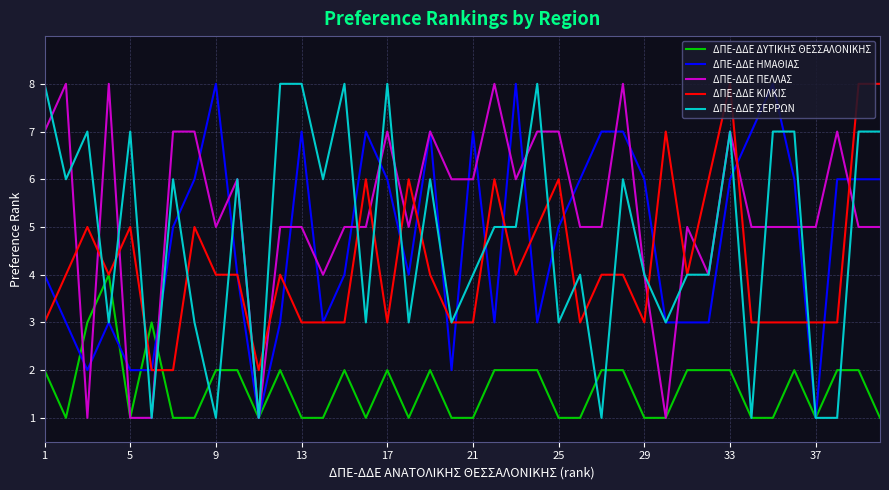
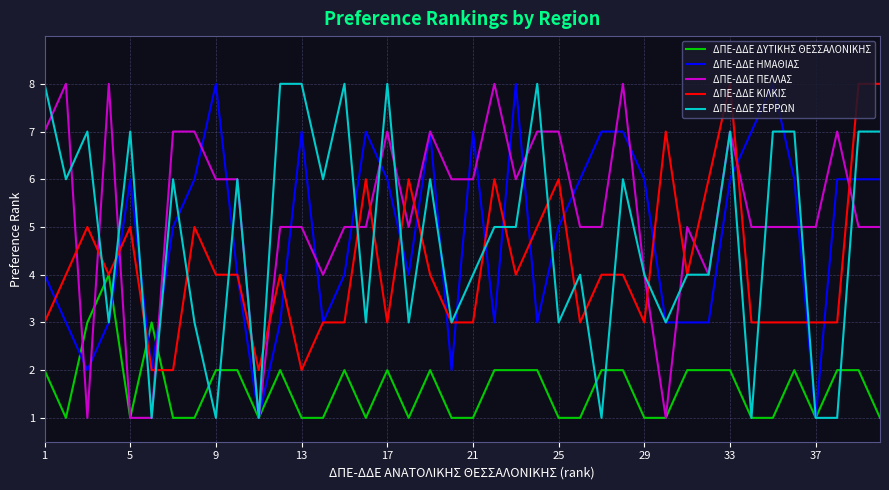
  {
    "ΔΠΕ-ΔΔΕ ΔΥΤΙΚΗΣ ΘΕΣΣΑΛΟΝΙΚΗΣ": {
      "1": 2,
      "9": 2,
      "13": 1,
      "17": 2,
      "21": 1,
      "25": 1,
      "29": 1,
      "33": 2
    },
    "ΔΠΕ-ΔΔΕ ΗΜΑΘΙΑΣ": {
      "1": 4,
-     "5": 2,
+     "5": 6,
      "9": 8,
      "13": 7,
      "17": 6,
      "21": 7,
      "25": 5,
      "29": 6,
      "33": 6
    },
    "ΔΠΕ-ΔΔΕ ΠΕΛΛΑΣ": {
      "1": 7,
-     "9": 5,
+     "9": 6,
      "13": 5,
      "17": 7,
      "21": 6,
      "25": 7,
      "37": 5
    },
    "ΔΠΕ-ΔΔΕ ΚΙΛΚΙΣ": {
      "1": 3,
      "5": 5,
      "9": 4,
-     "13": 3,
+     "13": 2,
      "17": 3,
      "21": 3,
      "25": 6,
      "29": 3,
      "37": 3
    },
    "ΔΠΕ-ΔΔΕ ΣΕΡΡΩΝ": {
      "1": 8,
      "5": 7,
      "9": 1,
      "13": 8,
      "17": 8,
      "21": 4,
      "25": 3
    }
  }
